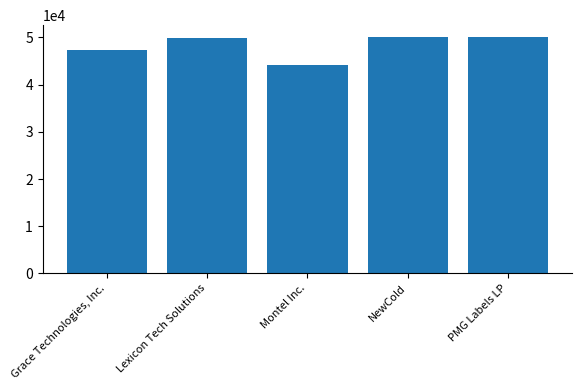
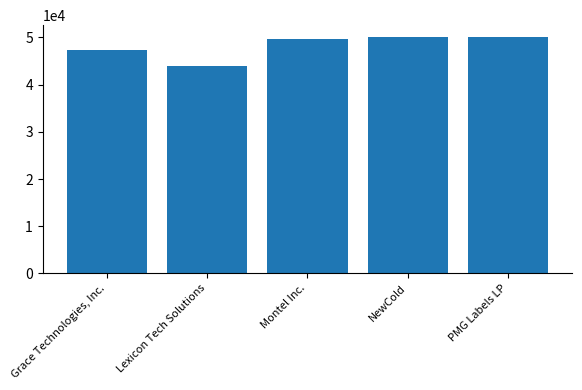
  {
    "Grace Technologies, Inc.": 47000,
-   "Lexicon Tech Solutions": 50000,
-   "Montel Inc.": 44000,
+   "Lexicon Tech Solutions": 44000,
+   "Montel Inc.": 50000,
    "NewCold": 50000,
    "PMG Labels LP": 50000
  }
